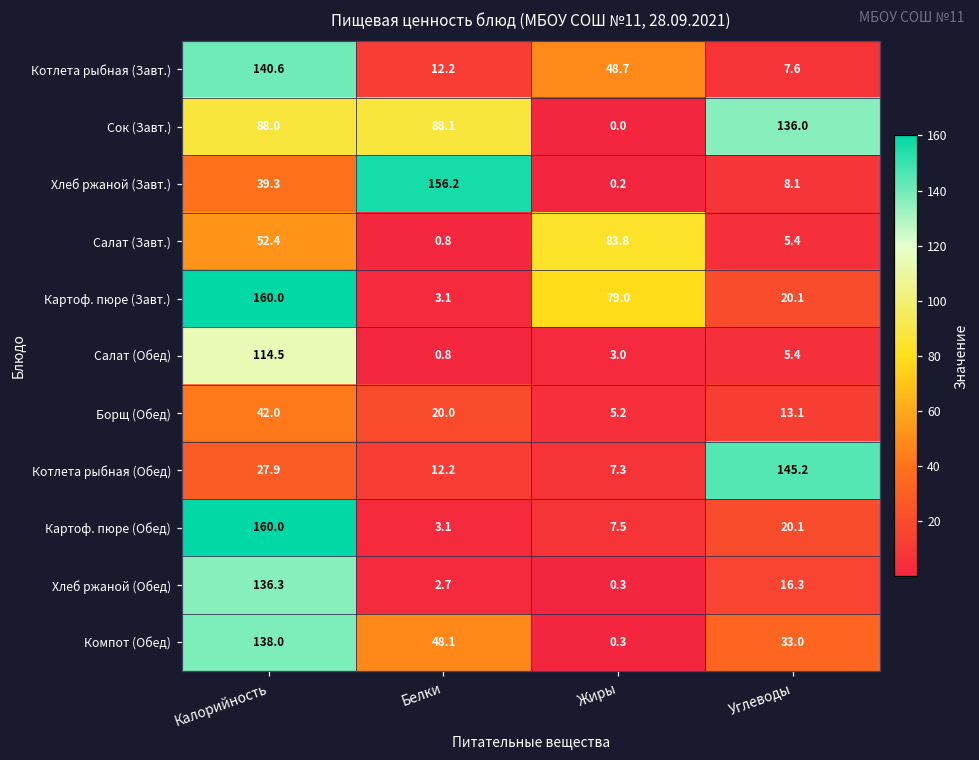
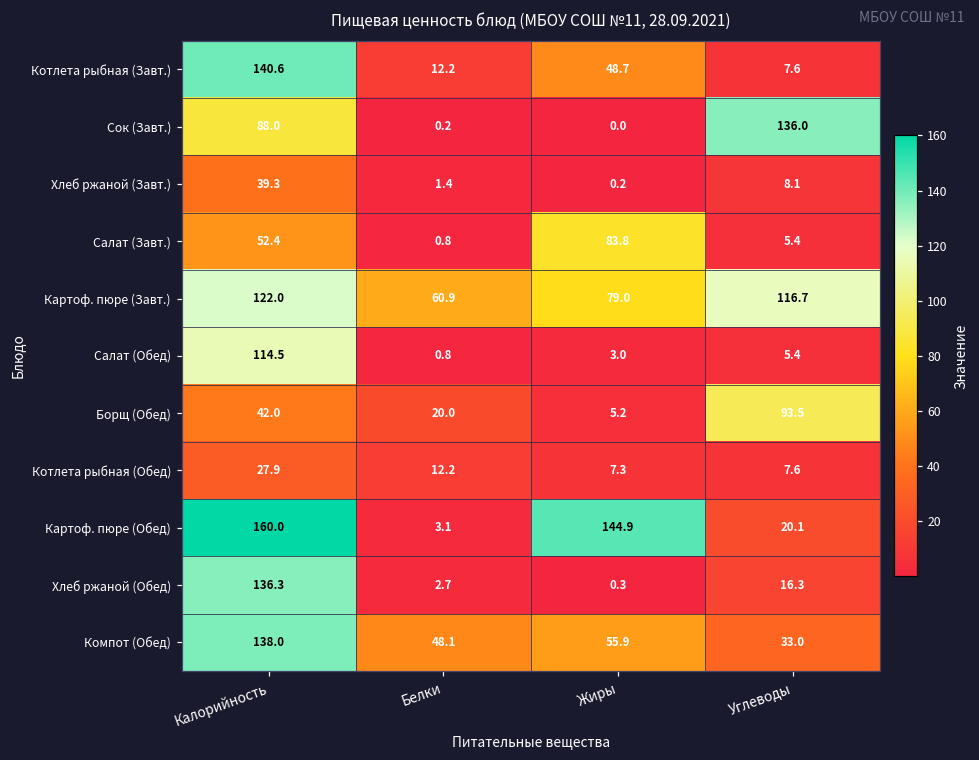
  {
    "Котлета рыбная (Завт.)": {
      "Калорийность": 140.6,
      "Белки": 12.2,
      "Жиры": 48.7,
      "Углеводы": 7.6
    },
    "Сок (Завт.)": {
      "Калорийность": 88.0,
-     "Белки": 88.1,
+     "Белки": 0.2,
      "Жиры": 0.0,
      "Углеводы": 136.0
    },
    "Хлеб ржаной (Завт.)": {
      "Калорийность": 39.3,
-     "Белки": 156.2,
+     "Белки": 1.4,
      "Жиры": 0.2,
      "Углеводы": 8.1
    },
    "Салат (Завт.)": {
      "Калорийность": 52.4,
      "Белки": 0.8,
      "Жиры": 83.8,
      "Углеводы": 5.4
    },
    "Картоф. пюре (Завт.)": {
-     "Калорийность": 160.0,
-     "Белки": 3.1,
+     "Калорийность": 122.0,
+     "Белки": 60.9,
      "Жиры": 79.0,
-     "Углеводы": 20.1
+     "Углеводы": 116.7
    },
    "Салат (Обед)": {
      "Калорийность": 114.5,
      "Белки": 0.8,
      "Жиры": 3.0,
      "Углеводы": 5.4
    },
    "Борщ (Обед)": {
      "Калорийность": 42.0,
      "Белки": 20.0,
      "Жиры": 5.2,
-     "Углеводы": 13.1
+     "Углеводы": 93.5
    },
    "Котлета рыбная (Обед)": {
      "Калорийность": 27.9,
      "Белки": 12.2,
      "Жиры": 7.3,
-     "Углеводы": 145.2
+     "Углеводы": 7.6
    },
    "Картоф. пюре (Обед)": {
      "Калорийность": 160.0,
      "Белки": 3.1,
-     "Жиры": 7.5,
+     "Жиры": 144.9,
      "Углеводы": 20.1
    },
    "Хлеб ржаной (Обед)": {
      "Калорийность": 136.3,
      "Белки": 2.7,
      "Жиры": 0.3,
      "Углеводы": 16.3
    },
    "Компот (Обед)": {
      "Калорийность": 138.0,
      "Белки": 48.1,
-     "Жиры": 0.3,
+     "Жиры": 55.9,
      "Углеводы": 33.0
    }
  }
